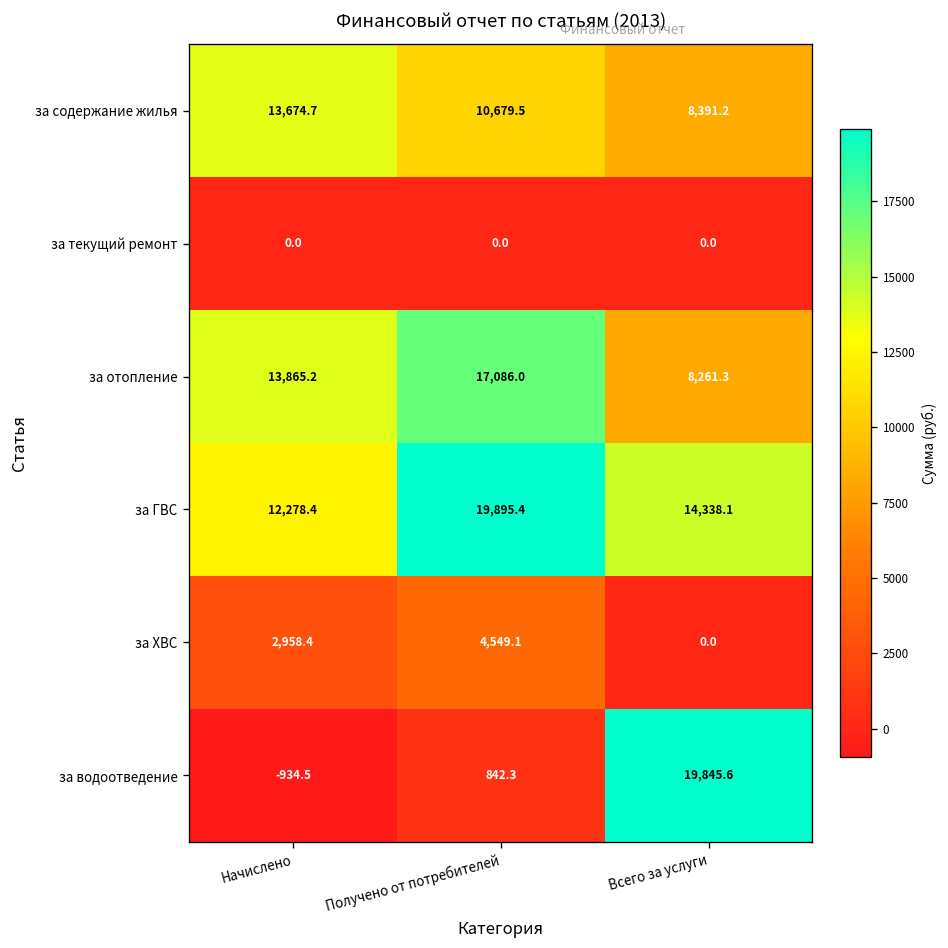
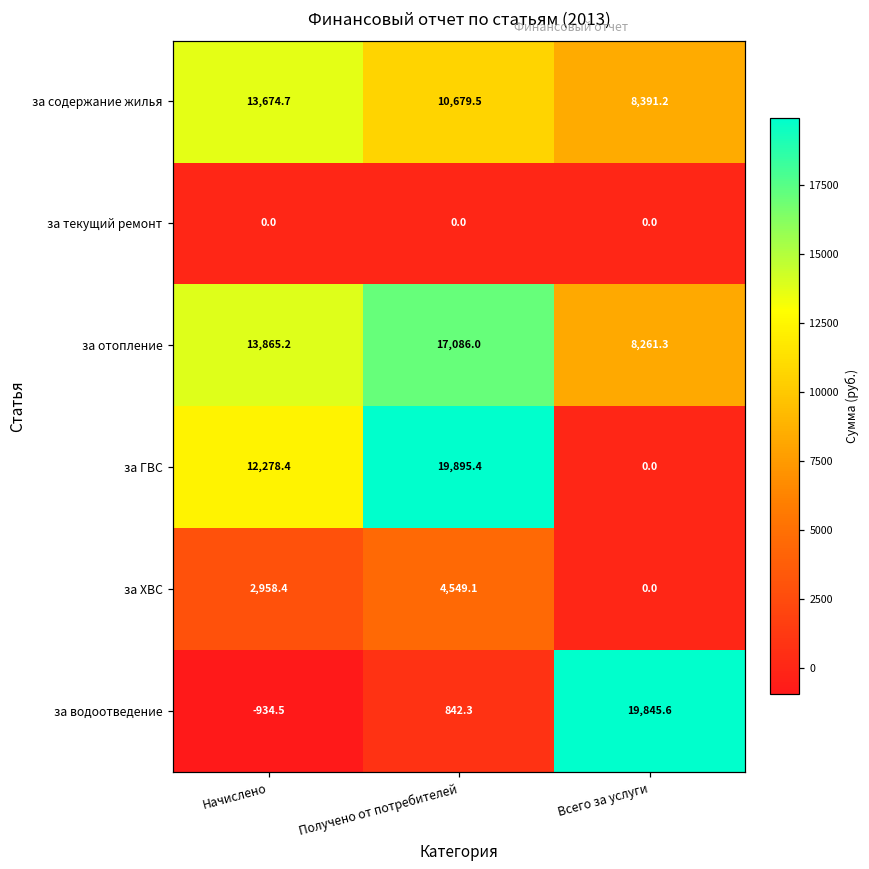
  {
    "за содержание жилья": {
      "Начислено": "13,674.7",
      "Получено от потребителей": "10,679.5",
      "Всего за услуги": "8,391.2"
    },
    "за текущий ремонт": {
      "Начислено": "0.0",
      "Получено от потребителей": "0.0",
      "Всего за услуги": "0.0"
    },
    "за отопление": {
      "Начислено": "13,865.2",
      "Получено от потребителей": "17,086.0",
      "Всего за услуги": "8,261.3"
    },
    "за ГВС": {
      "Начислено": "12,278.4",
      "Получено от потребителей": "19,895.4",
-     "Всего за услуги": "14,338.1"
+     "Всего за услуги": "0.0"
    },
    "за ХВС": {
      "Начислено": "2,958.4",
      "Получено от потребителей": "4,549.1",
      "Всего за услуги": "0.0"
    },
    "за водоотведение": {
      "Начислено": "-934.5",
      "Получено от потребителей": "842.3",
      "Всего за услуги": "19,845.6"
    }
  }
